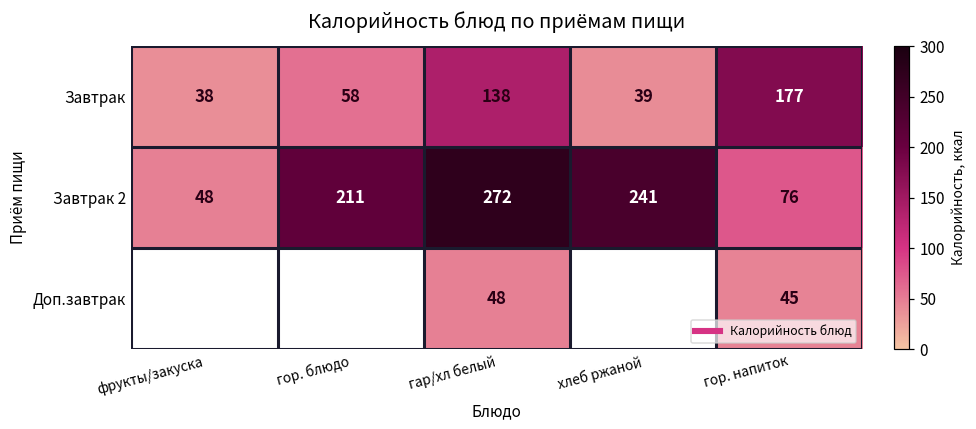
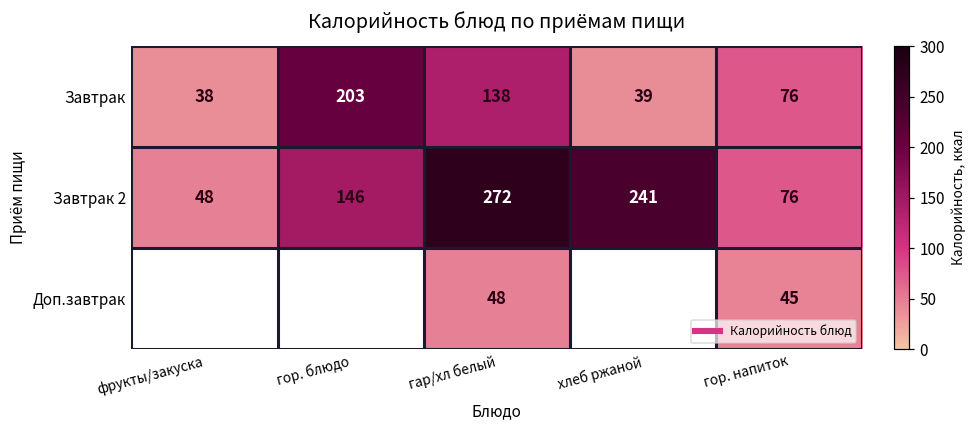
  {
    "Завтрак": {
      "фрукты/закуска": 38,
-     "гор. блюдо": 58,
+     "гор. блюдо": 203,
      "гар/хл белый": 138,
      "хлеб ржаной": 39,
-     "гор. напиток": 177
+     "гор. напиток": 76
    },
    "Завтрак 2": {
      "фрукты/закуска": 48,
-     "гор. блюдо": 211,
+     "гор. блюдо": 146,
      "гар/хл белый": 272,
      "хлеб ржаной": 241,
      "гор. напиток": 76
    },
    "Доп.завтрак": {
      "гар/хл белый": 48,
      "гор. напиток": 45
    }
  }
